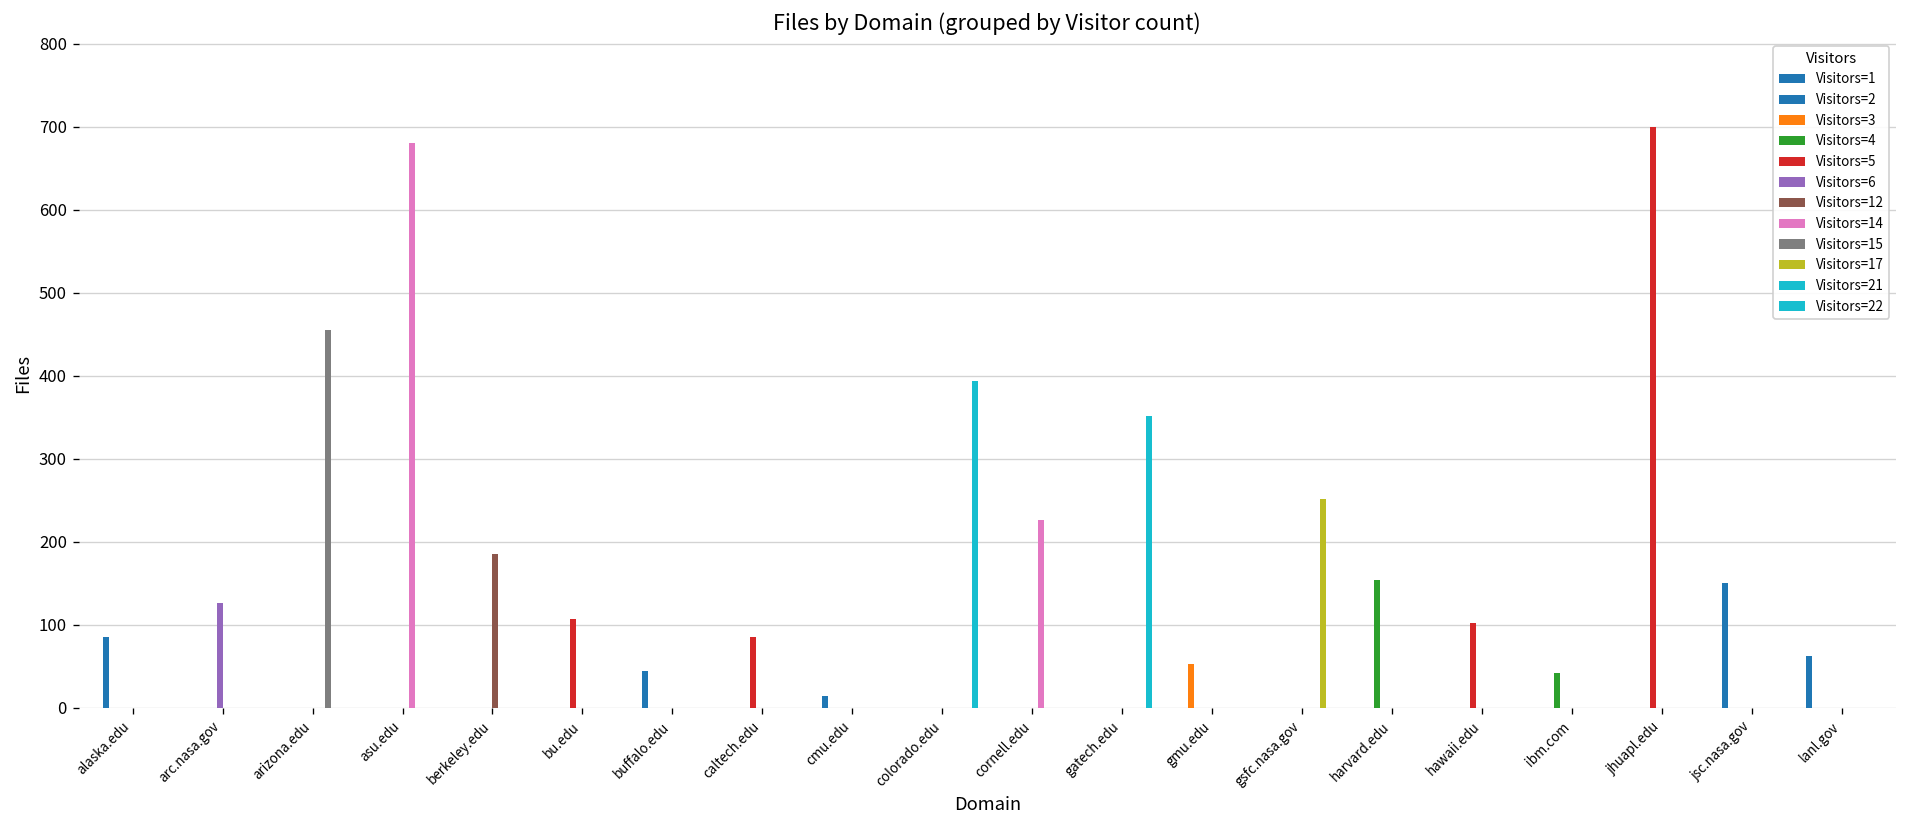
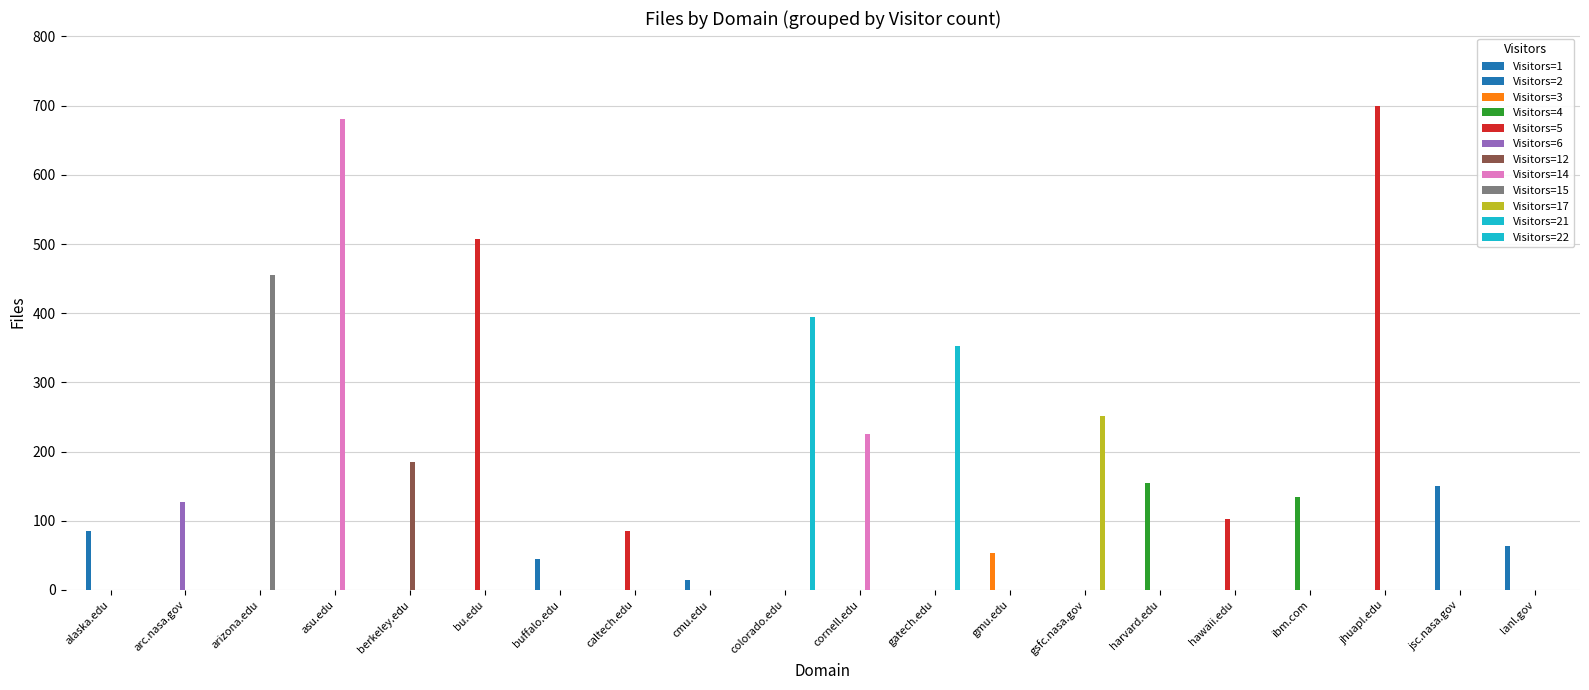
  {
    "Visitors=3": {
      "alaska.edu": 0,
      "arc.nasa.gov": 0,
      "arizona.edu": 0,
      "asu.edu": 0,
      "berkeley.edu": 0,
      "bu.edu": 0,
      "buffalo.edu": 0,
      "caltech.edu": 0,
      "cmu.edu": 0,
      "colorado.edu": 0,
      "cornell.edu": 0,
      "gatech.edu": 0,
      "gmu.edu": 50,
      "gsfc.nasa.gov": 0,
      "harvard.edu": 0,
      "hawaii.edu": 0,
      "ibm.com": 0,
      "jhuapl.edu": 0,
      "jsc.nasa.gov": 0,
      "lanl.gov": 0
    },
    "Visitors=4": {
      "alaska.edu": 0,
      "arc.nasa.gov": 0,
      "arizona.edu": 0,
      "asu.edu": 0,
      "berkeley.edu": 0,
      "bu.edu": 0,
      "buffalo.edu": 0,
      "caltech.edu": 0,
      "cmu.edu": 0,
      "colorado.edu": 0,
      "cornell.edu": 0,
      "gatech.edu": 0,
      "gmu.edu": 0,
      "gsfc.nasa.gov": 0,
      "harvard.edu": 150,
      "hawaii.edu": 0,
-     "ibm.com": 40,
+     "ibm.com": 130,
      "jhuapl.edu": 0,
      "jsc.nasa.gov": 0,
      "lanl.gov": 0
    },
    "Visitors=5": {
      "alaska.edu": 0,
      "arc.nasa.gov": 0,
      "arizona.edu": 0,
      "asu.edu": 0,
      "berkeley.edu": 0,
-     "bu.edu": 110,
+     "bu.edu": 510,
      "buffalo.edu": 0,
      "caltech.edu": 90,
      "cmu.edu": 0,
      "colorado.edu": 0,
      "cornell.edu": 0,
      "gatech.edu": 0,
      "gmu.edu": 0,
      "gsfc.nasa.gov": 0,
      "harvard.edu": 0,
      "hawaii.edu": 100,
      "ibm.com": 0,
      "jhuapl.edu": 700,
      "jsc.nasa.gov": 0,
      "lanl.gov": 0
    },
    "Visitors=6": {
      "alaska.edu": 0,
      "arc.nasa.gov": 130,
      "arizona.edu": 0,
      "asu.edu": 0,
      "berkeley.edu": 0,
      "bu.edu": 0,
      "buffalo.edu": 0,
      "caltech.edu": 0,
      "cmu.edu": 0,
      "colorado.edu": 0,
      "cornell.edu": 0,
      "gatech.edu": 0,
      "gmu.edu": 0,
      "gsfc.nasa.gov": 0,
      "harvard.edu": 0,
      "hawaii.edu": 0,
      "ibm.com": 0,
      "jhuapl.edu": 0,
      "jsc.nasa.gov": 0,
      "lanl.gov": 0
    },
    "Visitors=12": {
      "alaska.edu": 0,
      "arc.nasa.gov": 0,
      "arizona.edu": 0,
      "asu.edu": 0,
      "berkeley.edu": 190,
      "bu.edu": 0,
      "buffalo.edu": 0,
      "caltech.edu": 0,
      "cmu.edu": 0,
      "colorado.edu": 0,
      "cornell.edu": 0,
      "gatech.edu": 0,
      "gmu.edu": 0,
      "gsfc.nasa.gov": 0,
      "harvard.edu": 0,
      "hawaii.edu": 0,
      "ibm.com": 0,
      "jhuapl.edu": 0,
      "jsc.nasa.gov": 0,
      "lanl.gov": 0
    },
    "Visitors=14": {
      "alaska.edu": 0,
      "arc.nasa.gov": 0,
      "arizona.edu": 0,
      "asu.edu": 680,
      "berkeley.edu": 0,
      "bu.edu": 0,
      "buffalo.edu": 0,
      "caltech.edu": 0,
      "cmu.edu": 0,
      "colorado.edu": 0,
      "cornell.edu": 230,
      "gatech.edu": 0,
      "gmu.edu": 0,
      "gsfc.nasa.gov": 0,
      "harvard.edu": 0,
      "hawaii.edu": 0,
      "ibm.com": 0,
      "jhuapl.edu": 0,
      "jsc.nasa.gov": 0,
      "lanl.gov": 0
    },
    "Visitors=15": {
      "alaska.edu": 0,
      "arc.nasa.gov": 0,
      "arizona.edu": 460,
      "asu.edu": 0,
      "berkeley.edu": 0,
      "bu.edu": 0,
      "buffalo.edu": 0,
      "caltech.edu": 0,
      "cmu.edu": 0,
      "colorado.edu": 0,
      "cornell.edu": 0,
      "gatech.edu": 0,
      "gmu.edu": 0,
      "gsfc.nasa.gov": 0,
      "harvard.edu": 0,
      "hawaii.edu": 0,
      "ibm.com": 0,
      "jhuapl.edu": 0,
      "jsc.nasa.gov": 0,
      "lanl.gov": 0
    },
    "Visitors=17": {
      "alaska.edu": 0,
      "arc.nasa.gov": 0,
      "arizona.edu": 0,
      "asu.edu": 0,
      "berkeley.edu": 0,
      "bu.edu": 0,
      "buffalo.edu": 0,
      "caltech.edu": 0,
      "cmu.edu": 0,
      "colorado.edu": 0,
      "cornell.edu": 0,
      "gatech.edu": 0,
      "gmu.edu": 0,
      "gsfc.nasa.gov": 250,
      "harvard.edu": 0,
      "hawaii.edu": 0,
      "ibm.com": 0,
      "jhuapl.edu": 0,
      "jsc.nasa.gov": 0,
      "lanl.gov": 0
    }
  }
